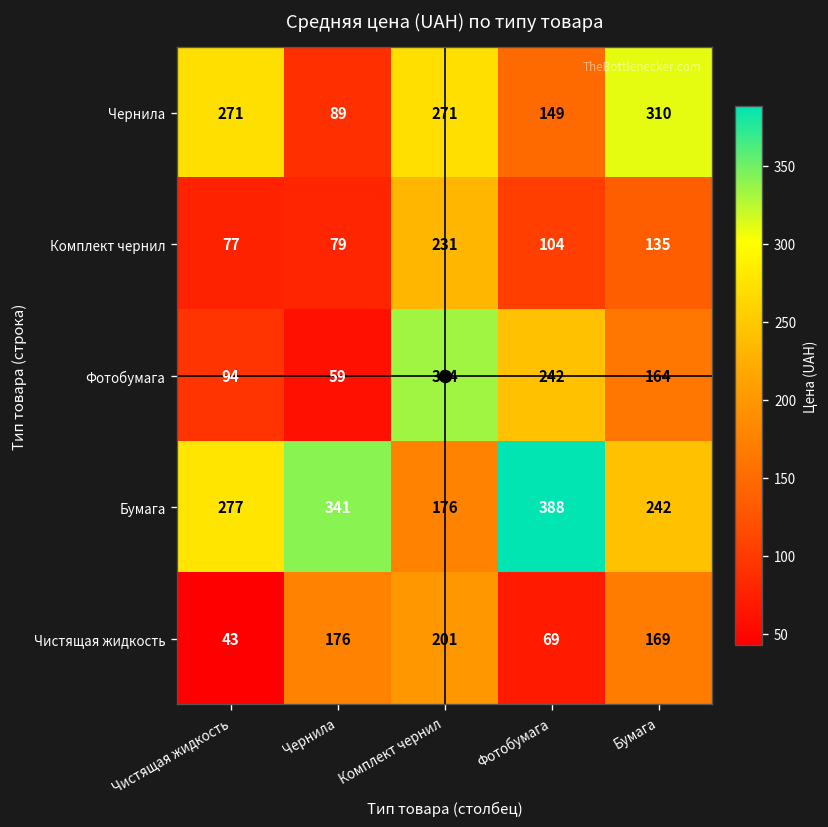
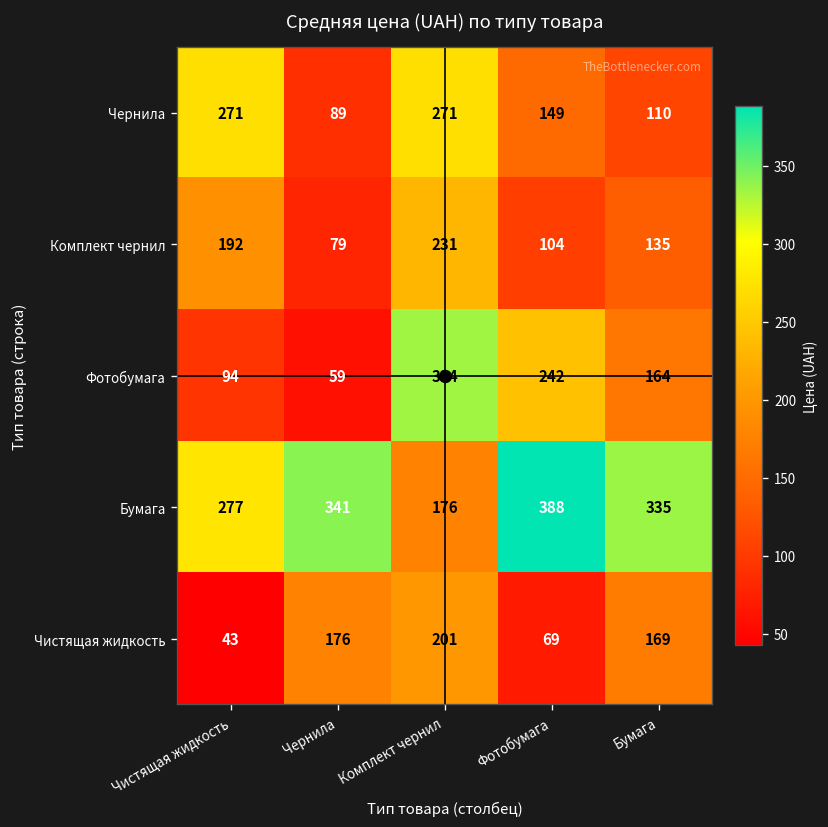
  {
    "Чернила": {
      "Чистящая жидкость": 271,
      "Чернила": 89,
      "Комплект чернил": 271,
      "Фотобумага": 149,
-     "Бумага": 310
+     "Бумага": 110
    },
    "Комплект чернил": {
-     "Чистящая жидкость": 77,
+     "Чистящая жидкость": 192,
      "Чернила": 79,
      "Комплект чернил": 231,
      "Фотобумага": 104,
      "Бумага": 135
    },
    "Фотобумага": {
      "Чистящая жидкость": 94,
      "Чернила": 59,
      "Фотобумага": 242,
      "Бумага": 164
    },
    "Бумага": {
      "Чистящая жидкость": 277,
      "Чернила": 341,
      "Комплект чернил": 176,
      "Фотобумага": 388,
-     "Бумага": 242
+     "Бумага": 335
    },
    "Чистящая жидкость": {
      "Чистящая жидкость": 43,
      "Чернила": 176,
      "Комплект чернил": 201,
      "Фотобумага": 69,
      "Бумага": 169
    }
  }
